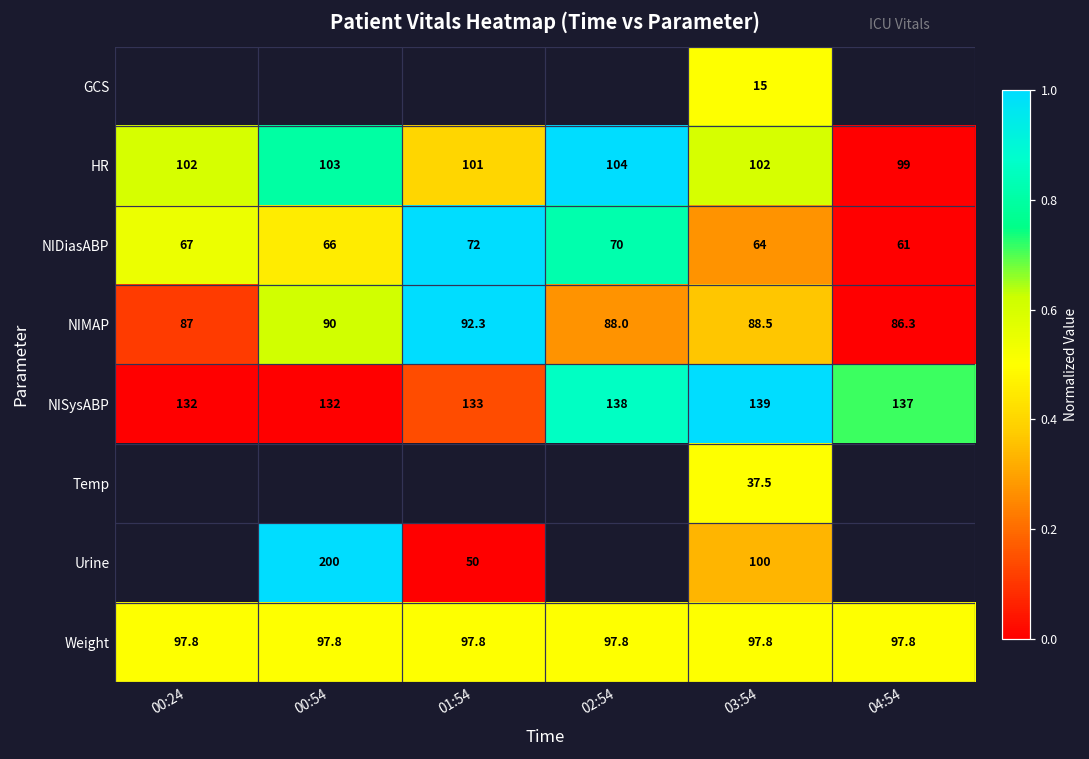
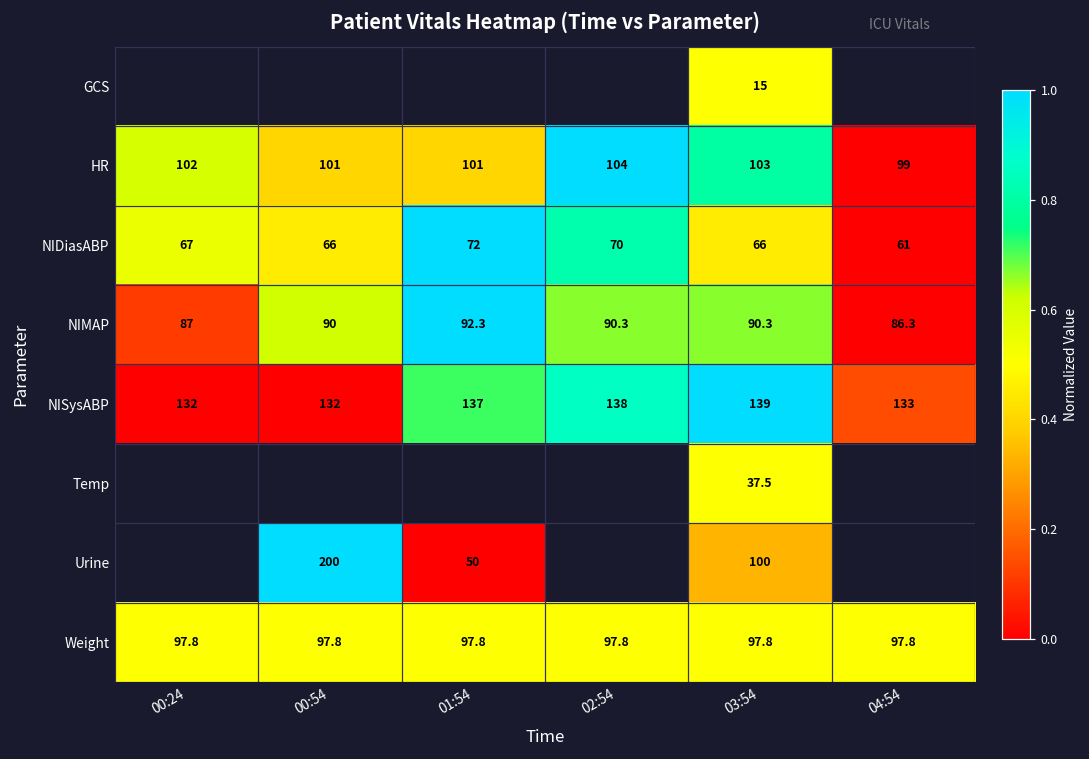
  {
    "GCS": {
      "03:54": 15
    },
    "HR": {
      "00:24": 102,
-     "00:54": 103,
+     "00:54": 101,
      "01:54": 101,
      "02:54": 104,
-     "03:54": 102,
+     "03:54": 103,
      "04:54": 99
    },
    "NIDiasABP": {
      "00:24": 67,
      "00:54": 66,
      "01:54": 72,
      "02:54": 70,
-     "03:54": 64,
+     "03:54": 66,
      "04:54": 61
    },
    "NIMAP": {
      "00:24": 87,
      "00:54": 90,
      "01:54": 92.3,
-     "02:54": 88.0,
-     "03:54": 88.5,
+     "02:54": 90.3,
+     "03:54": 90.3,
      "04:54": 86.3
    },
    "NISysABP": {
      "00:24": 132,
      "00:54": 132,
-     "01:54": 133,
+     "01:54": 137,
      "02:54": 138,
      "03:54": 139,
-     "04:54": 137
+     "04:54": 133
    },
    "Temp": {
      "03:54": 37.5
    },
    "Urine": {
      "00:54": 200,
      "01:54": 50,
      "03:54": 100
    },
    "Weight": {
      "00:24": 97.8,
      "00:54": 97.8,
      "01:54": 97.8,
      "02:54": 97.8,
      "03:54": 97.8,
      "04:54": 97.8
    }
  }
